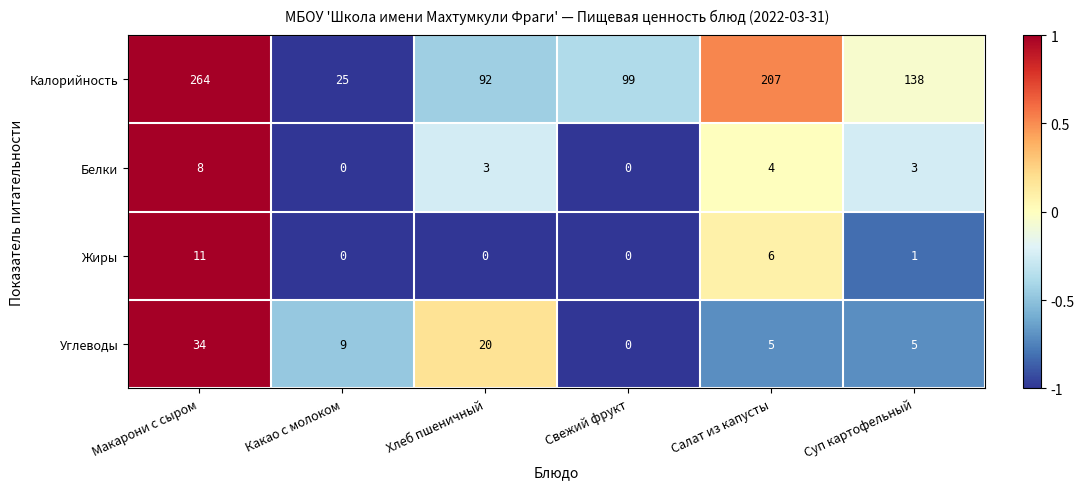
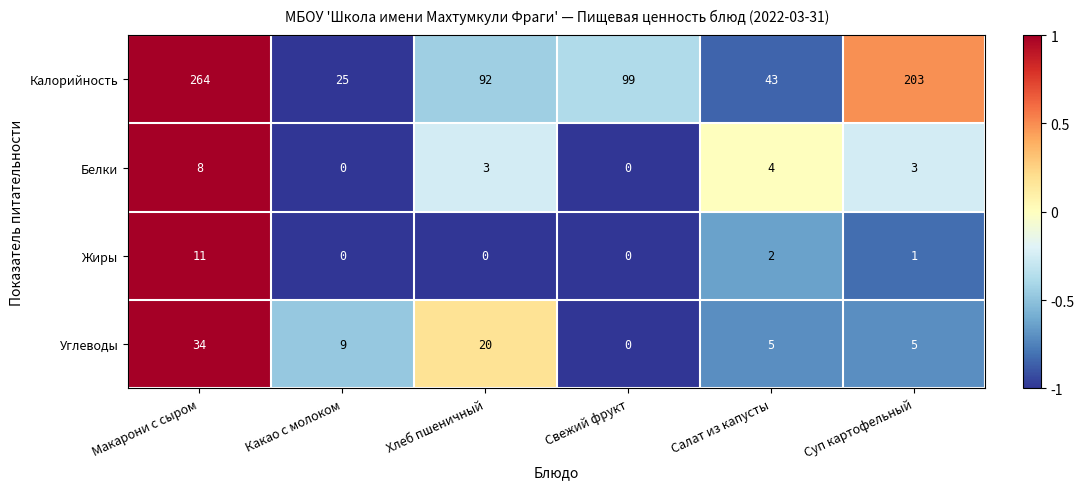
  {
    "Калорийность": {
      "Макарони с сыром": 264,
      "Какао с молоком": 25,
      "Хлеб пшеничный": 92,
      "Свежий фрукт": 99,
-     "Салат из капусты": 207,
-     "Суп картофельный": 138
+     "Салат из капусты": 43,
+     "Суп картофельный": 203
    },
    "Белки": {
      "Макарони с сыром": 8,
      "Какао с молоком": 0,
      "Хлеб пшеничный": 3,
      "Свежий фрукт": 0,
      "Салат из капусты": 4,
      "Суп картофельный": 3
    },
    "Жиры": {
      "Макарони с сыром": 11,
      "Какао с молоком": 0,
      "Хлеб пшеничный": 0,
      "Свежий фрукт": 0,
-     "Салат из капусты": 6,
+     "Салат из капусты": 2,
      "Суп картофельный": 1
    },
    "Углеводы": {
      "Макарони с сыром": 34,
      "Какао с молоком": 9,
      "Хлеб пшеничный": 20,
      "Свежий фрукт": 0,
      "Салат из капусты": 5,
      "Суп картофельный": 5
    }
  }
